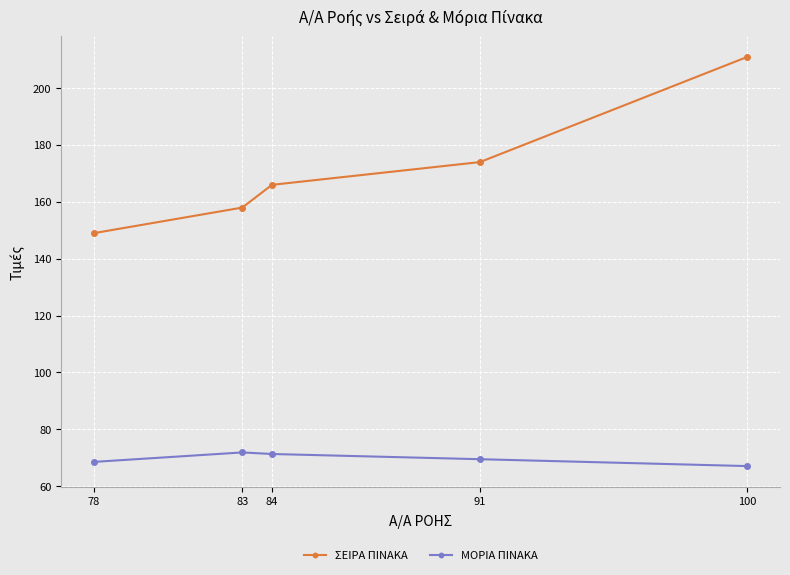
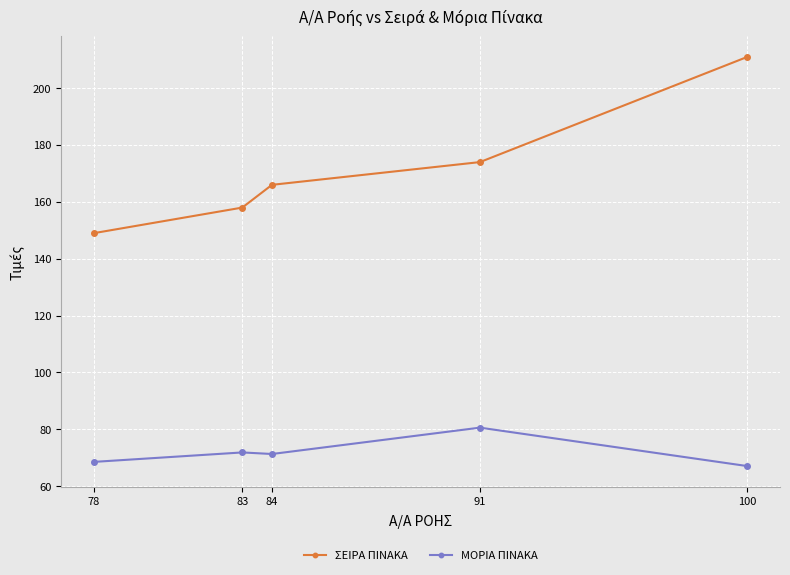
  {
    "ΣΕΙΡΑ ΠΙΝΑΚΑ": {
      "78": 149,
      "83": 158,
      "84": 166,
      "91": 174,
      "100": 211
    },
    "ΜΟΡΙΑ ΠΙΝΑΚΑ": {
      "78": 69,
      "83": 72,
      "84": 71,
-     "91": 70,
+     "91": 81,
      "100": 67
    }
  }
